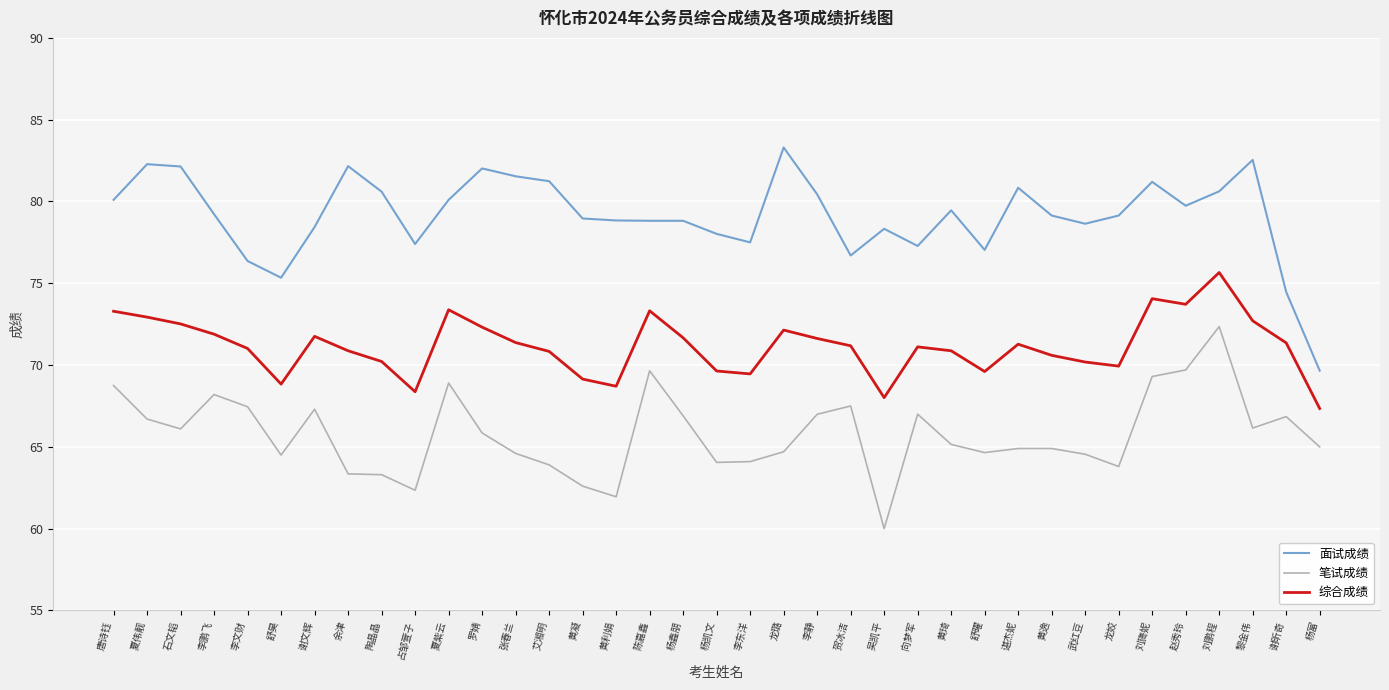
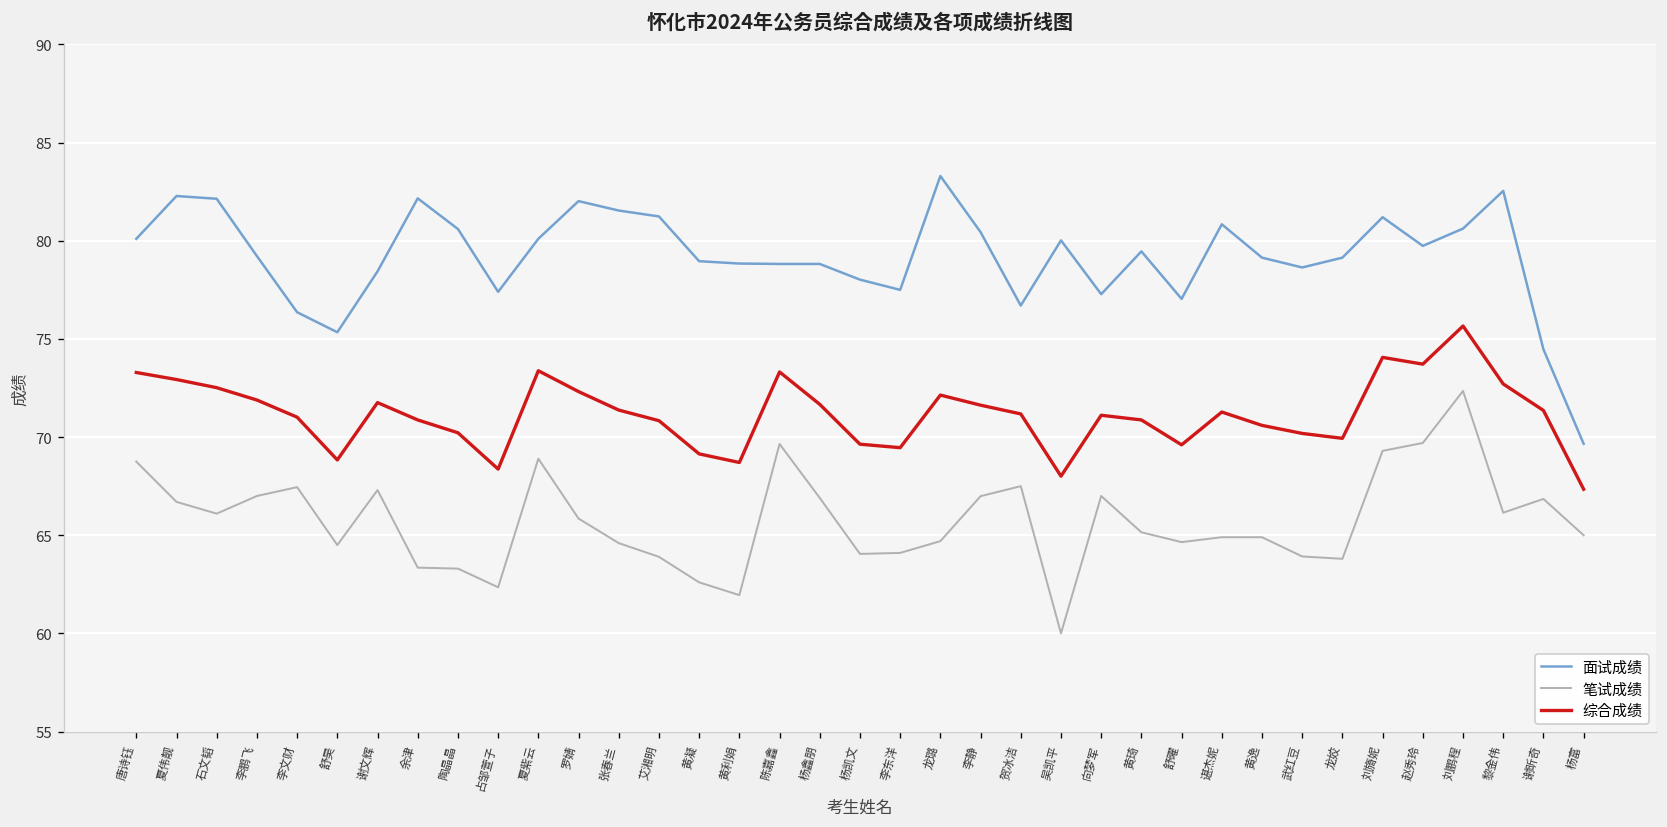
  {
    "面试成绩": {
      "唐诗钰": 80.1,
      "夏伟靓": 82.3,
      "石文韬": 82.1,
      "李鹏飞": 79.2,
      "李文财": 76.4,
      "舒昊": 75.3,
      "谢文辉": 78.4,
      "余津": 82.2,
      "陶晶晶": 80.6,
      "占邹萱子": 77.4,
      "夏紫云": 80.1,
      "罗婧": 82.0,
      "张春兰": 81.5,
      "艾湘明": 81.2,
      "黄凝": 79.0,
      "黄利娟": 78.8,
      "陈嘉鑫": 78.8,
      "杨鑫朋": 78.8,
      "杨凯文": 78.0,
      "李东洋": 77.5,
      "龙璐": 83.3,
      "李静": 80.4,
      "贺冰洁": 76.7,
-     "吴凯平": 78.3,
+     "吴凯平": 80.0,
      "向梦军": 77.3,
      "黄琦": 79.5,
      "舒曜": 77.0,
      "谌杰妮": 80.8,
      "黄逸": 79.1,
      "武红豆": 78.6,
      "龙姣": 79.1,
      "刘旖妮": 81.2,
      "赵秀玲": 79.7,
      "刘鹏程": 80.6,
      "黎金伟": 82.5,
      "谢昕奇": 74.5,
      "杨富": 69.7
    },
    "笔试成绩": {
      "唐诗钰": 68.8,
      "夏伟靓": 66.7,
      "石文韬": 66.1,
-     "李鹏飞": 68.2,
+     "李鹏飞": 67.0,
      "李文财": 67.5,
      "舒昊": 64.5,
      "谢文辉": 67.3,
      "余津": 63.4,
      "陶晶晶": 63.3,
      "占邹萱子": 62.4,
      "夏紫云": 68.9,
      "罗婧": 65.9,
      "张春兰": 64.6,
      "艾湘明": 63.9,
      "黄凝": 62.6,
      "黄利娟": 62.0,
      "陈嘉鑫": 69.7,
      "杨鑫朋": 66.9,
      "杨凯文": 64.1,
      "李东洋": 64.1,
      "龙璐": 64.7,
      "李静": 67.0,
      "贺冰洁": 67.5,
      "吴凯平": 60.0,
      "向梦军": 67.0,
      "黄琦": 65.2,
      "舒曜": 64.7,
      "谌杰妮": 64.9,
      "黄逸": 64.9,
-     "武红豆": 64.6,
+     "武红豆": 63.9,
      "龙姣": 63.8,
      "刘旖妮": 69.3,
      "赵秀玲": 69.7,
      "刘鹏程": 72.4,
      "黎金伟": 66.2,
      "谢昕奇": 66.9,
      "杨富": 65.0
    },
    "综合成绩": {
      "唐诗钰": 73.3,
      "夏伟靓": 72.9,
      "石文韬": 72.5,
      "李鹏飞": 71.9,
      "李文财": 71.0,
      "舒昊": 68.8,
      "谢文辉": 71.8,
      "余津": 70.9,
      "陶晶晶": 70.2,
      "占邹萱子": 68.4,
      "夏紫云": 73.4,
      "罗婧": 72.3,
      "张春兰": 71.4,
      "艾湘明": 70.8,
      "黄凝": 69.1,
      "黄利娟": 68.7,
      "陈嘉鑫": 73.3,
      "杨鑫朋": 71.7,
      "杨凯文": 69.6,
      "李东洋": 69.5,
      "龙璐": 72.1,
      "李静": 71.6,
      "贺冰洁": 71.2,
      "吴凯平": 68.0,
      "向梦军": 71.1,
      "黄琦": 70.9,
      "舒曜": 69.6,
      "谌杰妮": 71.3,
      "黄逸": 70.6,
      "武红豆": 70.2,
      "龙姣": 69.9,
      "刘旖妮": 74.1,
      "赵秀玲": 73.7,
      "刘鹏程": 75.7,
      "黎金伟": 72.7,
      "谢昕奇": 71.4,
      "杨富": 67.3
    }
  }
